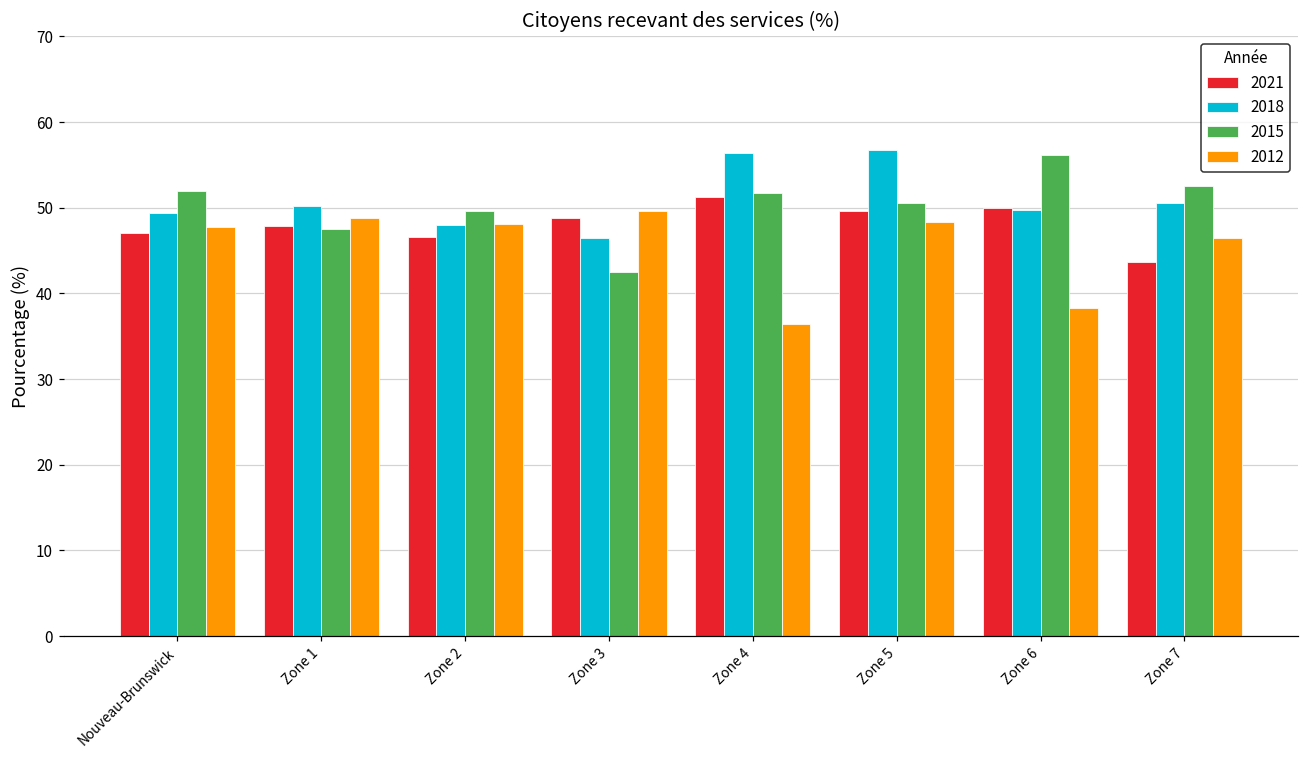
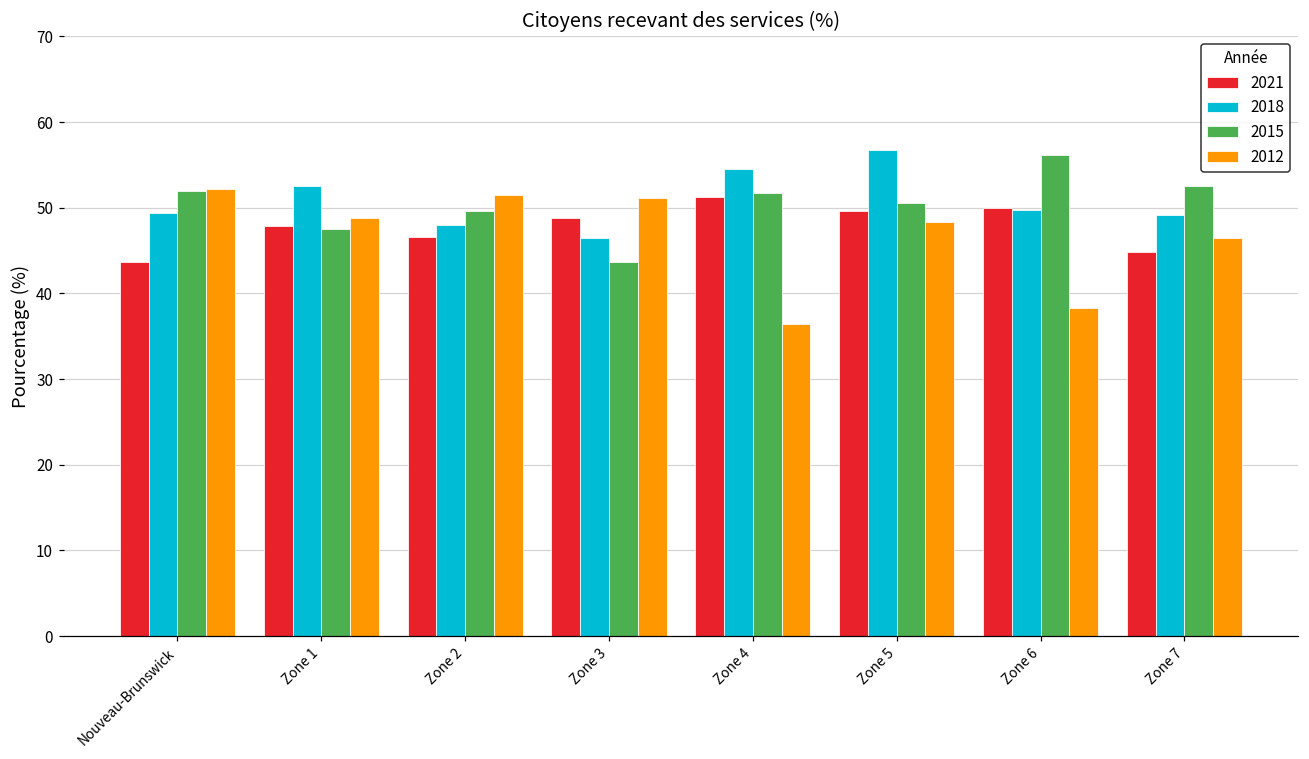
  {
    "2021": {
-     "Nouveau-Brunswick": 47,
+     "Nouveau-Brunswick": 44,
      "Zone 1": 48,
      "Zone 2": 47,
      "Zone 3": 49,
      "Zone 4": 51,
      "Zone 5": 50,
      "Zone 6": 50,
-     "Zone 7": 44
+     "Zone 7": 45
    },
    "2018": {
      "Nouveau-Brunswick": 49,
-     "Zone 1": 50,
+     "Zone 1": 52,
      "Zone 2": 48,
      "Zone 3": 46,
-     "Zone 4": 56,
+     "Zone 4": 55,
      "Zone 5": 57,
      "Zone 6": 50,
-     "Zone 7": 51
+     "Zone 7": 49
    },
    "2015": {
      "Nouveau-Brunswick": 52,
      "Zone 1": 48,
      "Zone 2": 50,
-     "Zone 3": 43,
+     "Zone 3": 44,
      "Zone 4": 52,
      "Zone 5": 51,
      "Zone 6": 56,
      "Zone 7": 52
    },
    "2012": {
-     "Nouveau-Brunswick": 48,
+     "Nouveau-Brunswick": 52,
      "Zone 1": 49,
-     "Zone 2": 48,
-     "Zone 3": 50,
+     "Zone 2": 52,
+     "Zone 3": 51,
      "Zone 4": 36,
      "Zone 5": 48,
      "Zone 6": 38,
      "Zone 7": 46
    }
  }
